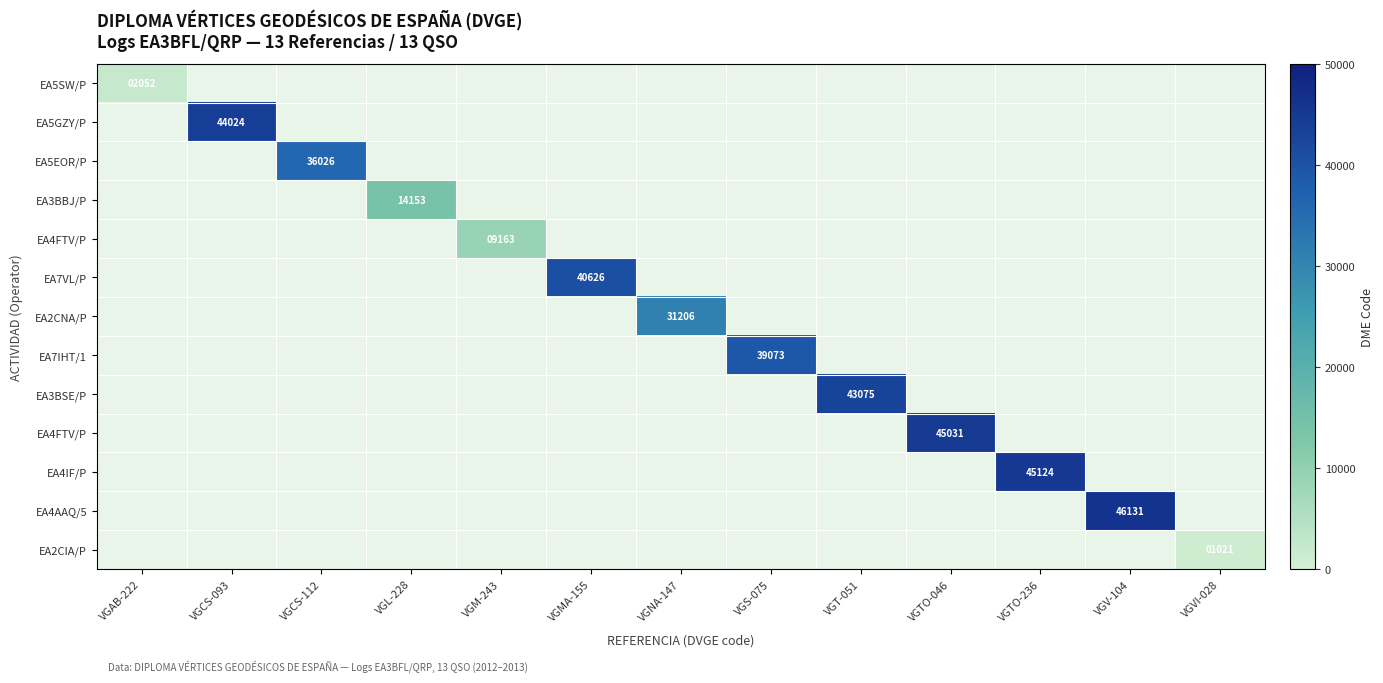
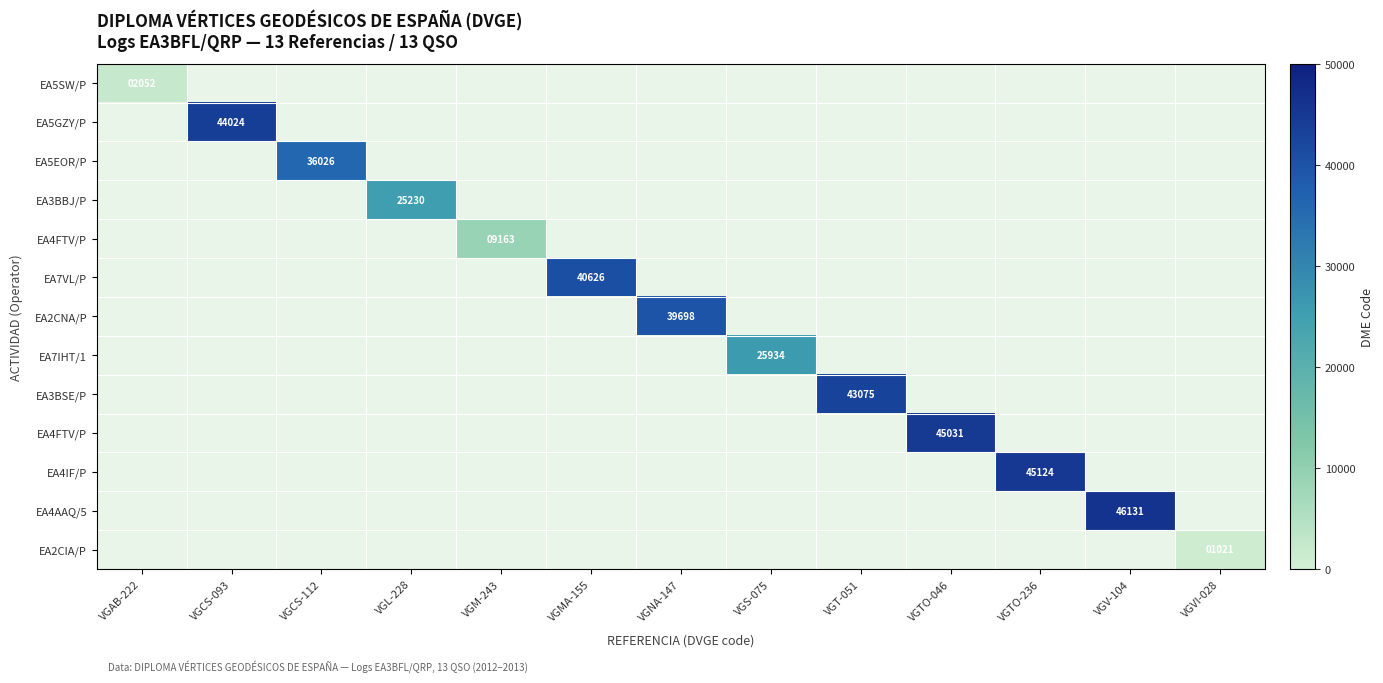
  {
    "EA5SW/P": {
      "VGAB-222": "02052"
    },
    "EA5GZY/P": {
      "VGCS-093": "44024"
    },
    "EA5EOR/P": {
      "VGCS-112": "36026"
    },
    "EA3BBJ/P": {
-     "VGL-228": "14153"
+     "VGL-228": "25230"
    },
    "EA4FTV/P": {
      "VGM-243": "09163",
      "VGTO-046": "45031"
    },
    "EA7VL/P": {
      "VGMA-155": "40626"
    },
    "EA2CNA/P": {
-     "VGNA-147": "31206"
+     "VGNA-147": "39698"
    },
    "EA7IHT/1": {
-     "VGS-075": "39073"
+     "VGS-075": "25934"
    },
    "EA3BSE/P": {
      "VGT-051": "43075"
    },
    "EA4IF/P": {
      "VGTO-236": "45124"
    },
    "EA4AAQ/5": {
      "VGV-104": "46131"
    },
    "EA2CIA/P": {
      "VGVI-028": "01021"
    }
  }
